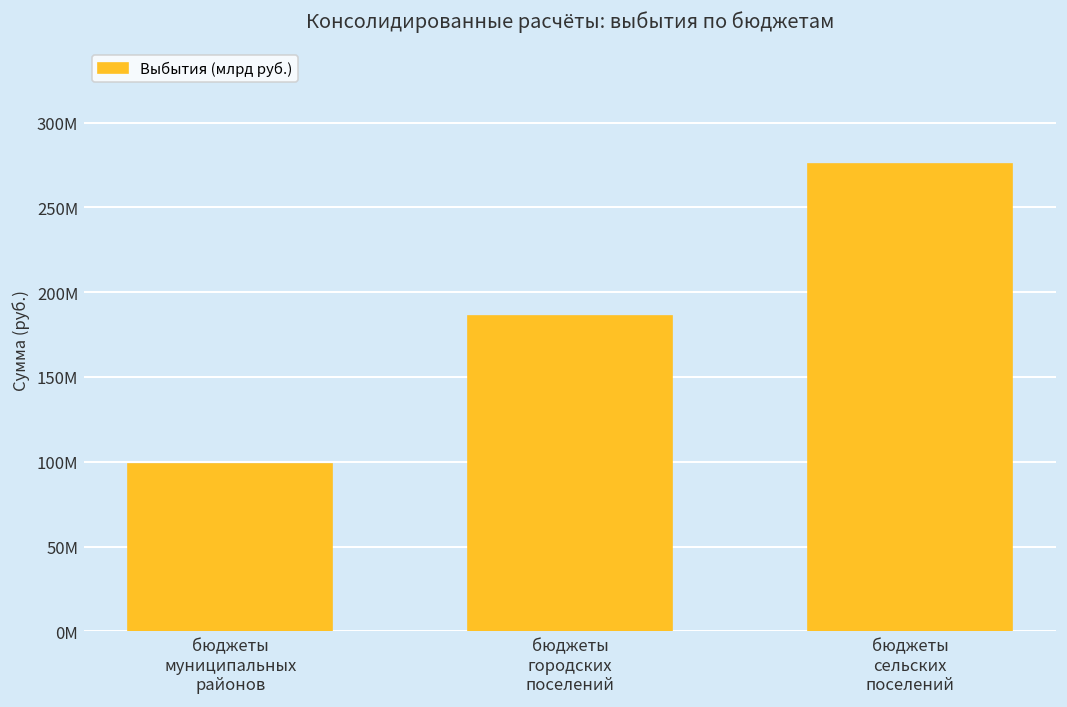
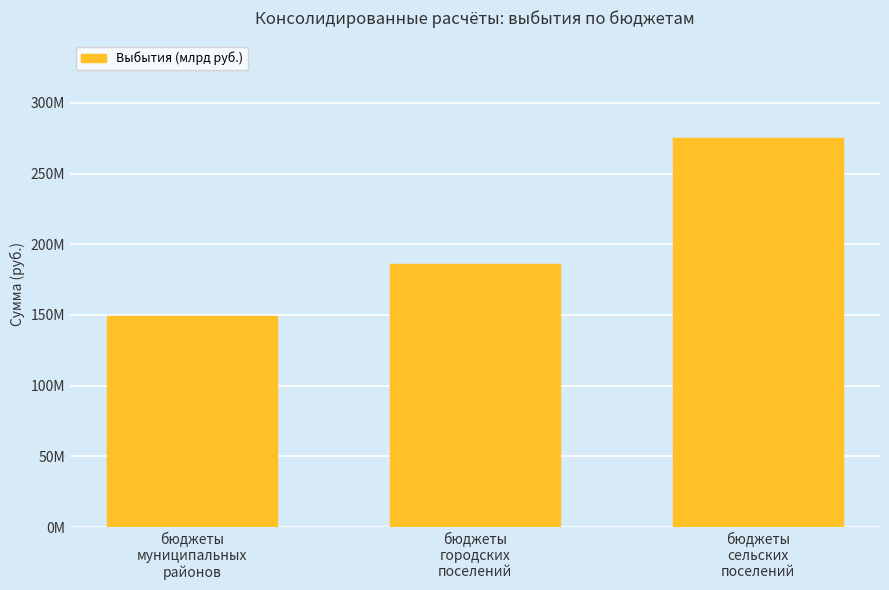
  {
-   "бюджеты муниципальных районов": 99000000,
+   "бюджеты муниципальных районов": 149000000,
    "бюджеты городских поселений": 186000000,
    "бюджеты сельских поселений": 275000000
  }
